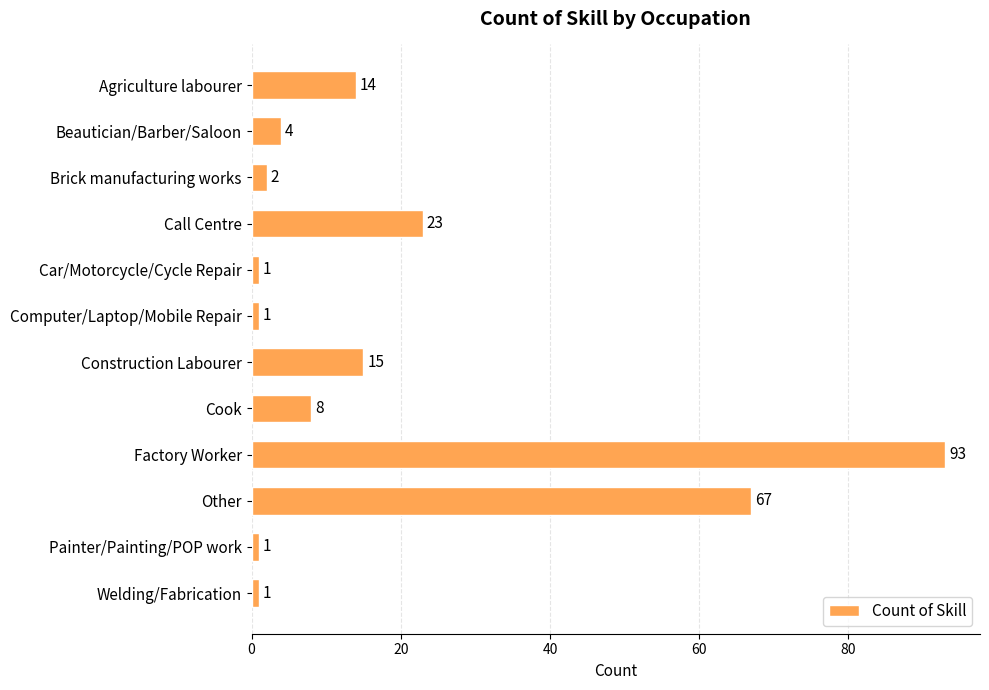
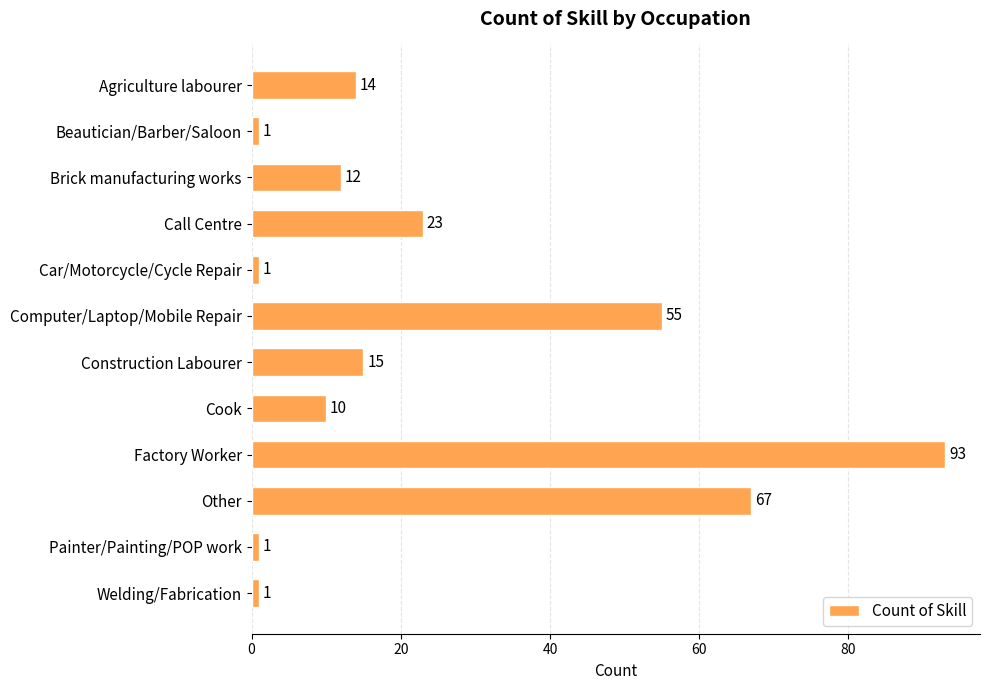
  {
    "Agriculture labourer": 14,
-   "Beautician/Barber/Saloon": 4,
-   "Brick manufacturing works": 2,
+   "Beautician/Barber/Saloon": 1,
+   "Brick manufacturing works": 12,
    "Call Centre": 23,
    "Car/Motorcycle/Cycle Repair": 1,
-   "Computer/Laptop/Mobile Repair": 1,
+   "Computer/Laptop/Mobile Repair": 55,
    "Construction Labourer": 15,
-   "Cook": 8,
+   "Cook": 10,
    "Factory Worker": 93,
    "Other": 67,
    "Painter/Painting/POP work": 1,
    "Welding/Fabrication": 1
  }
